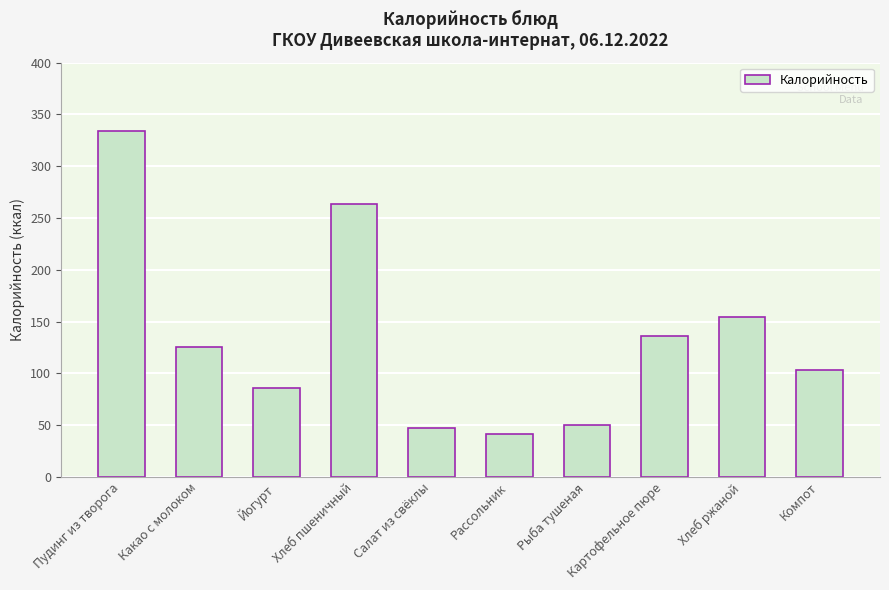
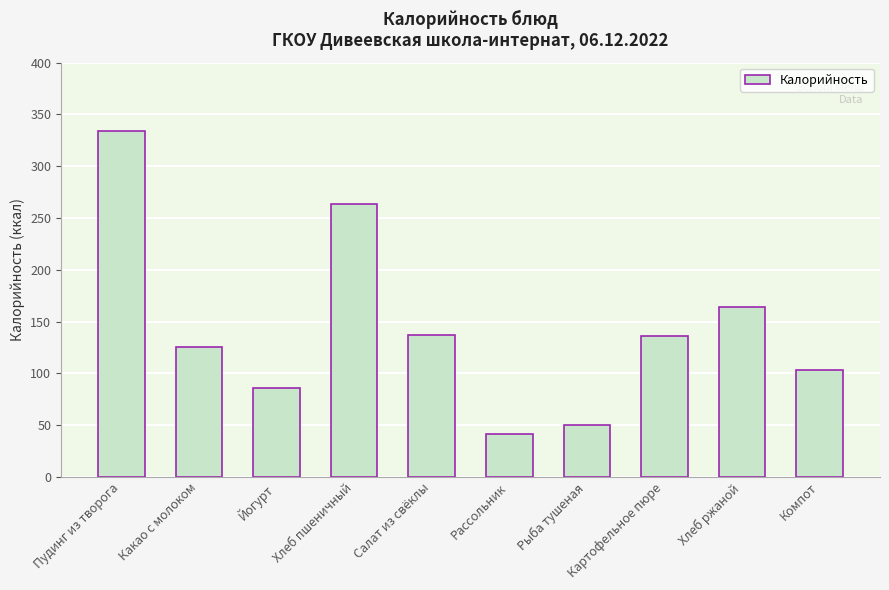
  {
    "Пудинг из творога": 334,
    "Какао с молоком": 125,
    "Йогурт": 86,
    "Хлеб пшеничный": 263,
-   "Салат из свёклы": 48,
+   "Салат из свёклы": 137,
    "Рассольник": 42,
    "Рыба тушеная": 51,
    "Картофельное пюре": 136,
-   "Хлеб ржаной": 154,
+   "Хлеб ржаной": 164,
    "Компот": 103
  }
